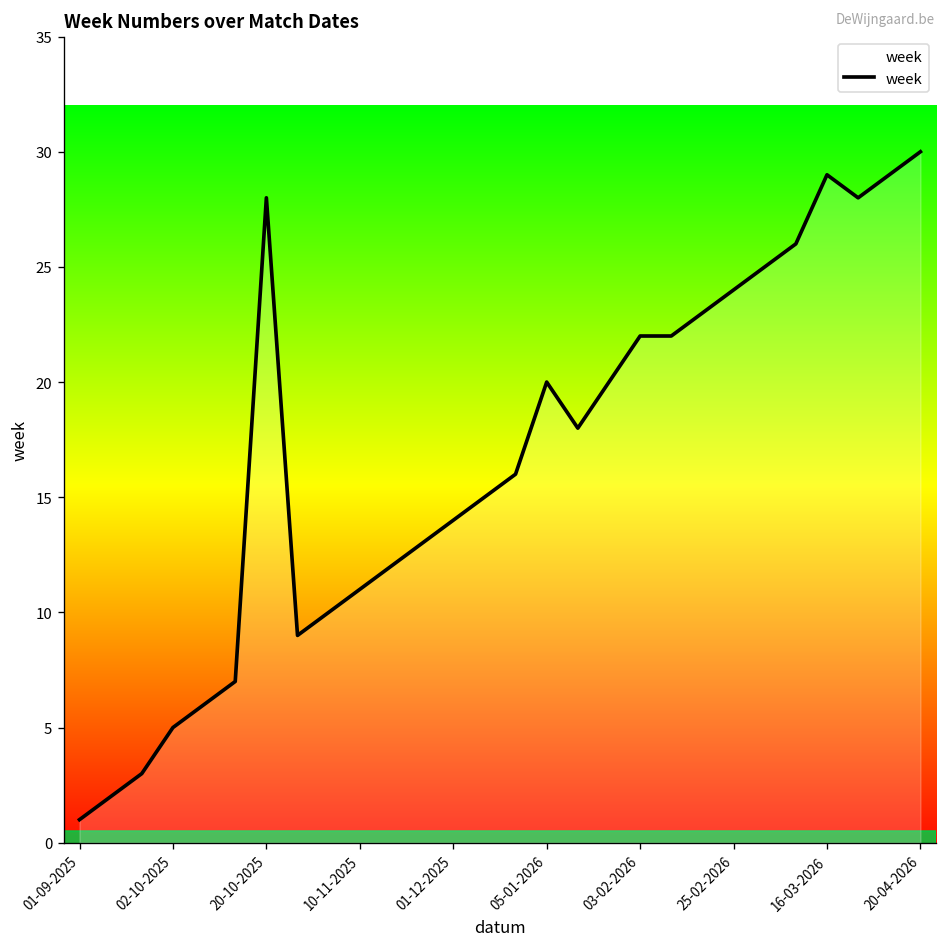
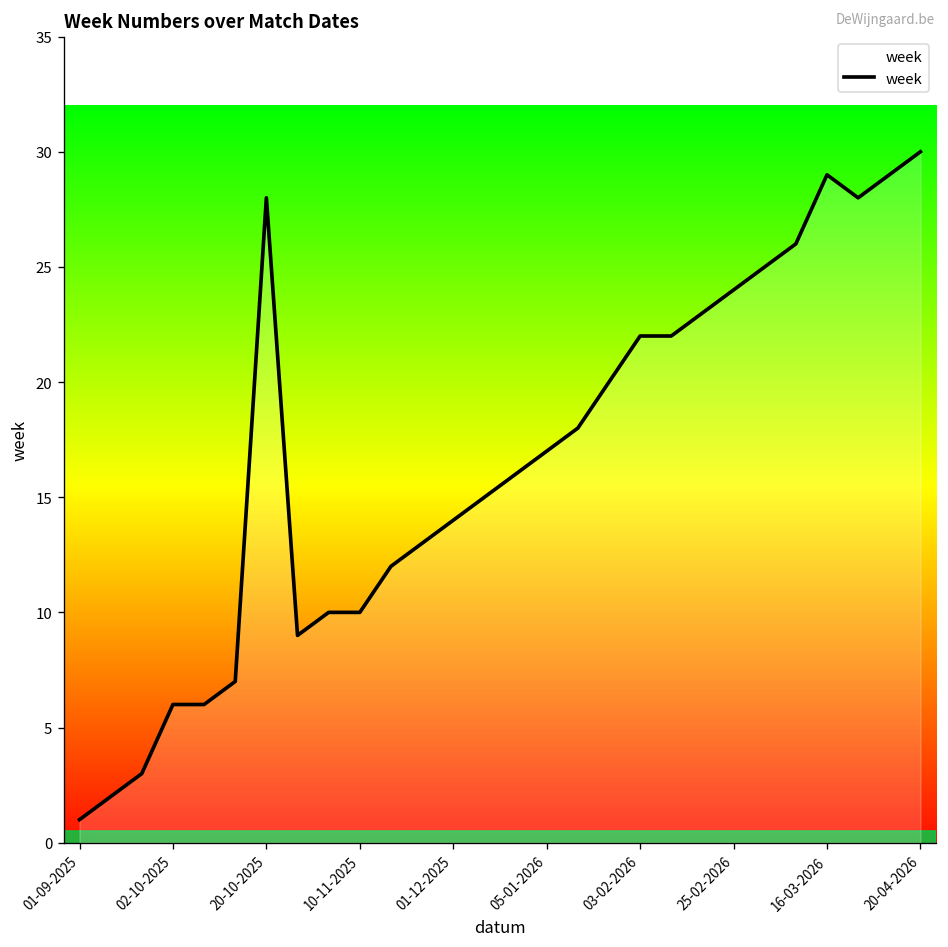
  {
    "01-09-2025": 1,
-   "02-10-2025": 5,
+   "02-10-2025": 6,
    "20-10-2025": 28,
-   "10-11-2025": 11,
+   "10-11-2025": 10,
    "01-12-2025": 14,
-   "05-01-2026": 20,
+   "05-01-2026": 17,
    "03-02-2026": 22,
    "25-02-2026": 24,
    "16-03-2026": 29,
    "20-04-2026": 30
  }
